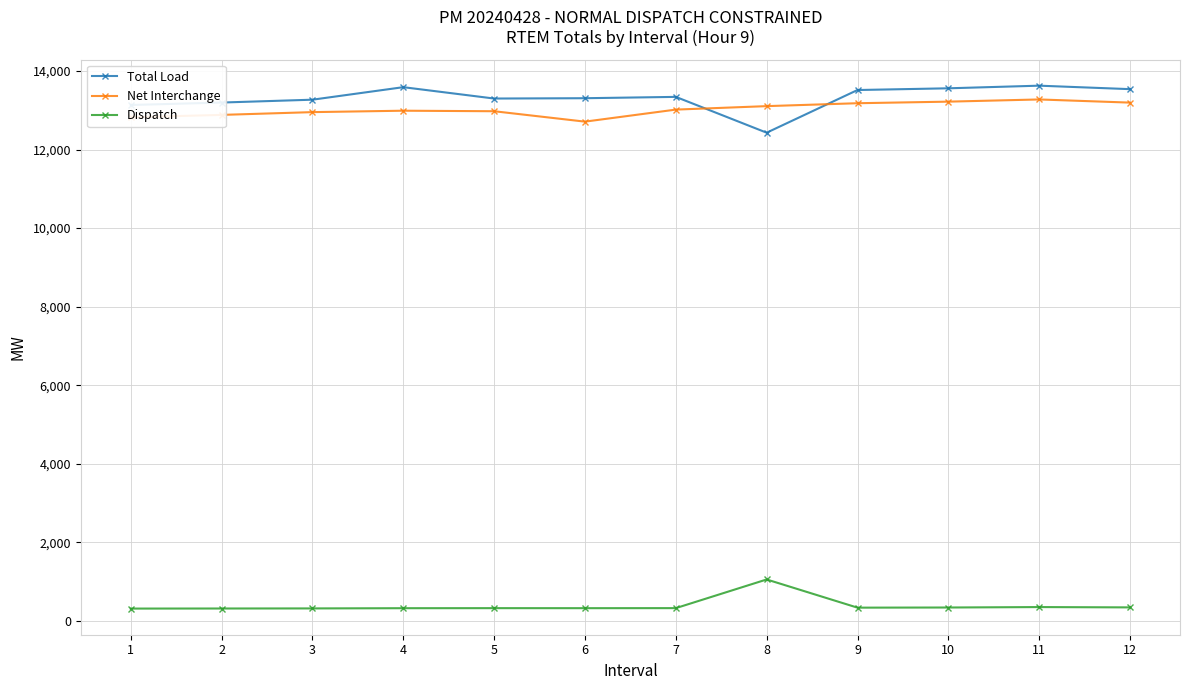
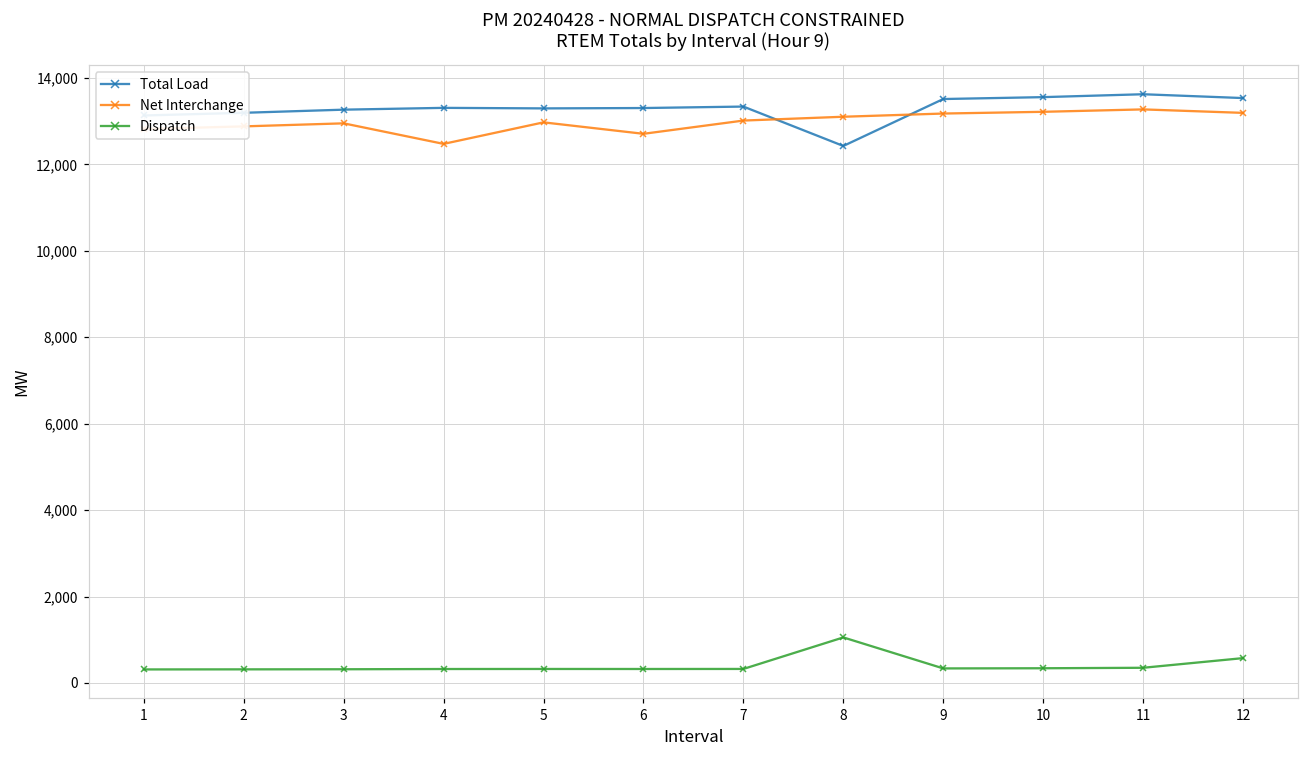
  {
    "Total Load": {
      "3": "13,300",
-     "4": "13,600",
+     "4": "13,300",
      "5": "13,300",
      "6": "13,300",
      "7": "13,300",
      "8": "12,400",
      "9": "13,500",
      "10": "13,600",
      "11": "13,600",
      "12": "13,500"
    },
    "Net Interchange": {
      "3": "13,000",
-     "4": "13,000",
+     "4": "12,500",
      "5": "13,000",
      "6": "12,700",
      "7": "13,000",
      "8": "13,100",
      "9": "13,200",
      "10": "13,200",
      "11": "13,300",
      "12": "13,200"
    },
    "Dispatch": {
      "1": "300",
      "2": "300",
      "3": "300",
      "4": "300",
      "5": "300",
      "6": "300",
      "7": "300",
      "8": "1,100",
      "9": "300",
      "10": "300",
      "11": "400",
-     "12": "300"
+     "12": "600"
    }
  }
